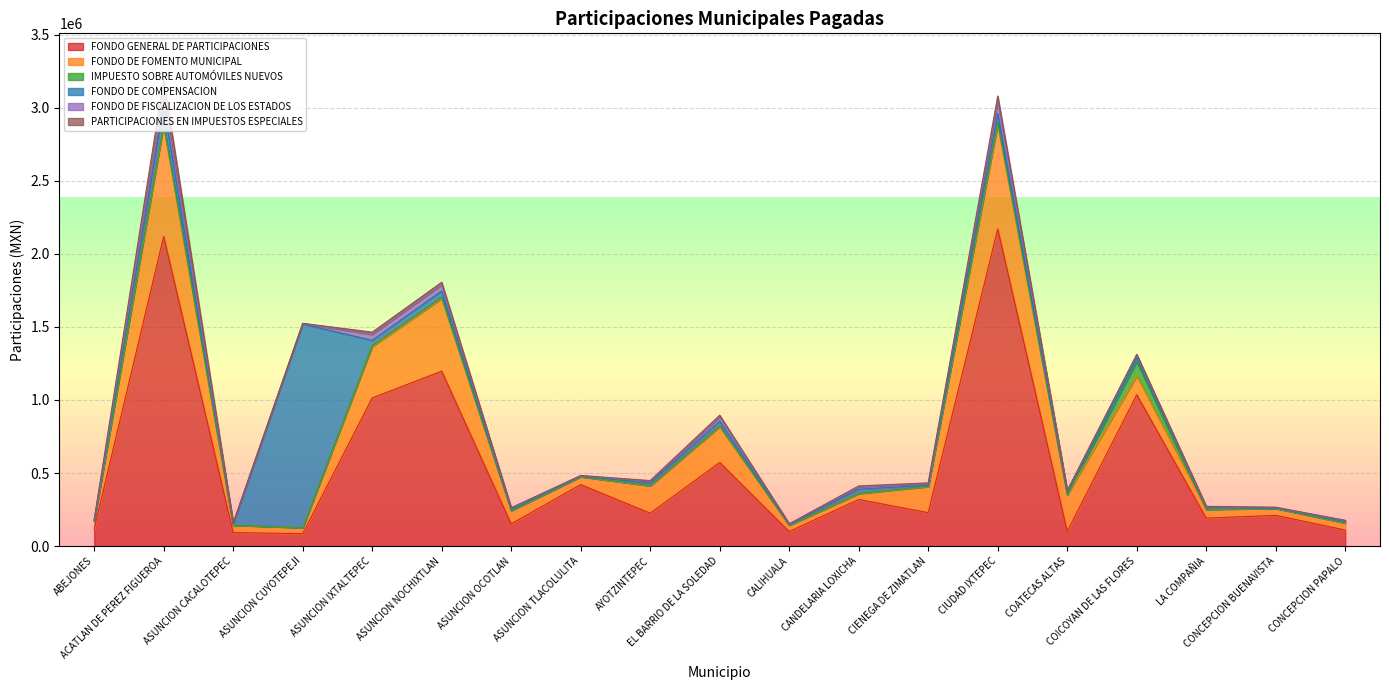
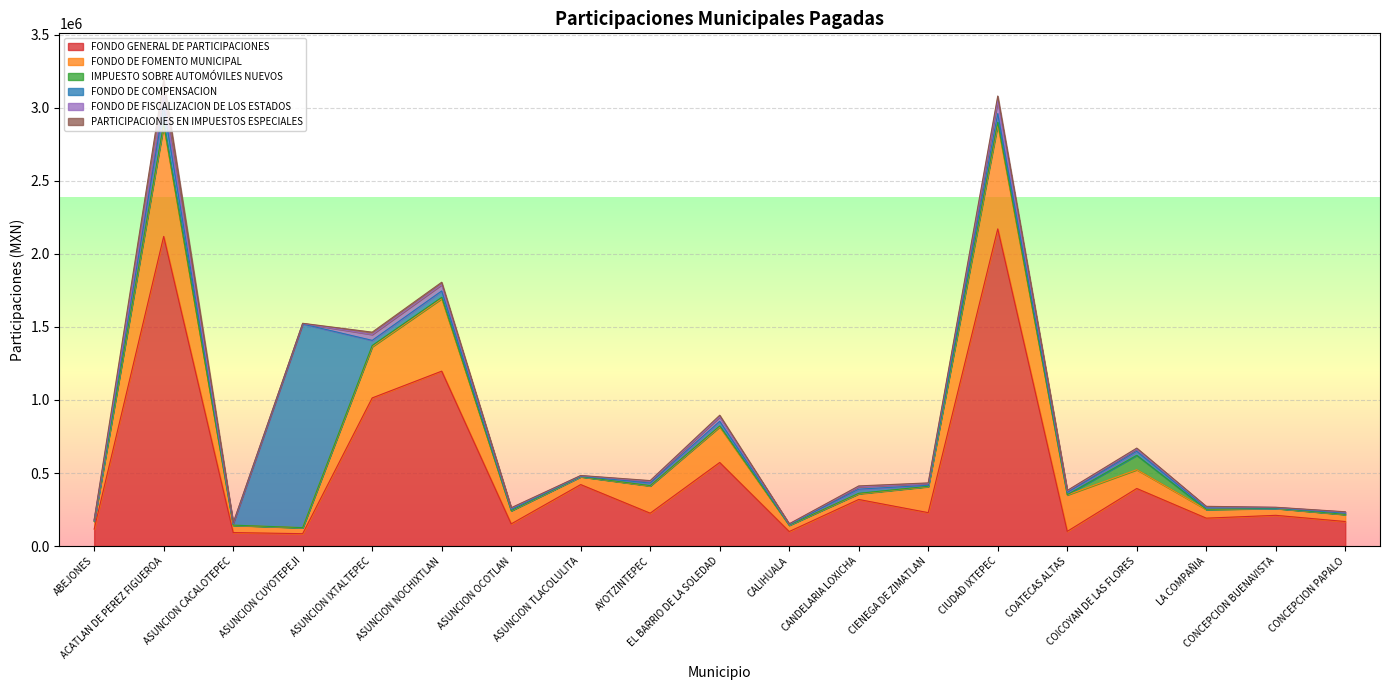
  {
    "FONDO GENERAL DE PARTICIPACIONES": {
      "ABEJONES": 120000,
      "ACATLAN DE PEREZ FIGUEROA": 2120000,
      "ASUNCION CACALOTEPEC": 90000,
      "ASUNCION CUYOTEPEJI": 80000,
      "ASUNCION IXTALTEPEC": 1010000,
      "ASUNCION NOCHIXTLAN": 1200000,
      "ASUNCION OCOTLAN": 150000,
      "ASUNCION TLACOLULITA": 420000,
      "AYOTZINTEPEC": 230000,
      "EL BARRIO DE LA SOLEDAD": 570000,
      "CALIHUALA": 100000,
      "CANDELARIA LOXICHA": 320000,
      "CIENEGA DE ZIMATLAN": 230000,
      "CIUDAD IXTEPEC": 2170000,
      "COATECAS ALTAS": 100000,
-     "COICOYAN DE LAS FLORES": 1040000,
+     "COICOYAN DE LAS FLORES": 390000,
      "LA COMPAÑIA": 190000,
      "CONCEPCION BUENAVISTA": 210000,
-     "CONCEPCION PAPALO": 110000
+     "CONCEPCION PAPALO": 170000
    },
    "FONDO DE FOMENTO MUNICIPAL": {
      "COICOYAN DE LAS FLORES": 130000
    },
    "IMPUESTO SOBRE AUTOMÓVILES NUEVOS": {
      "COICOYAN DE LAS FLORES": 100000
    },
    "FONDO DE COMPENSACION": {
      "ASUNCION IXTALTEPEC": 40000,
      "ASUNCION NOCHIXTLAN": 40000,
      "EL BARRIO DE LA SOLEDAD": 30000,
      "CIUDAD IXTEPEC": 60000
    },
    "FONDO DE FISCALIZACION DE LOS ESTADOS": {
      "CIUDAD IXTEPEC": 90000
    },
    "PARTICIPACIONES EN IMPUESTOS ESPECIALES": {
      "CIUDAD IXTEPEC": 30000
    }
  }
